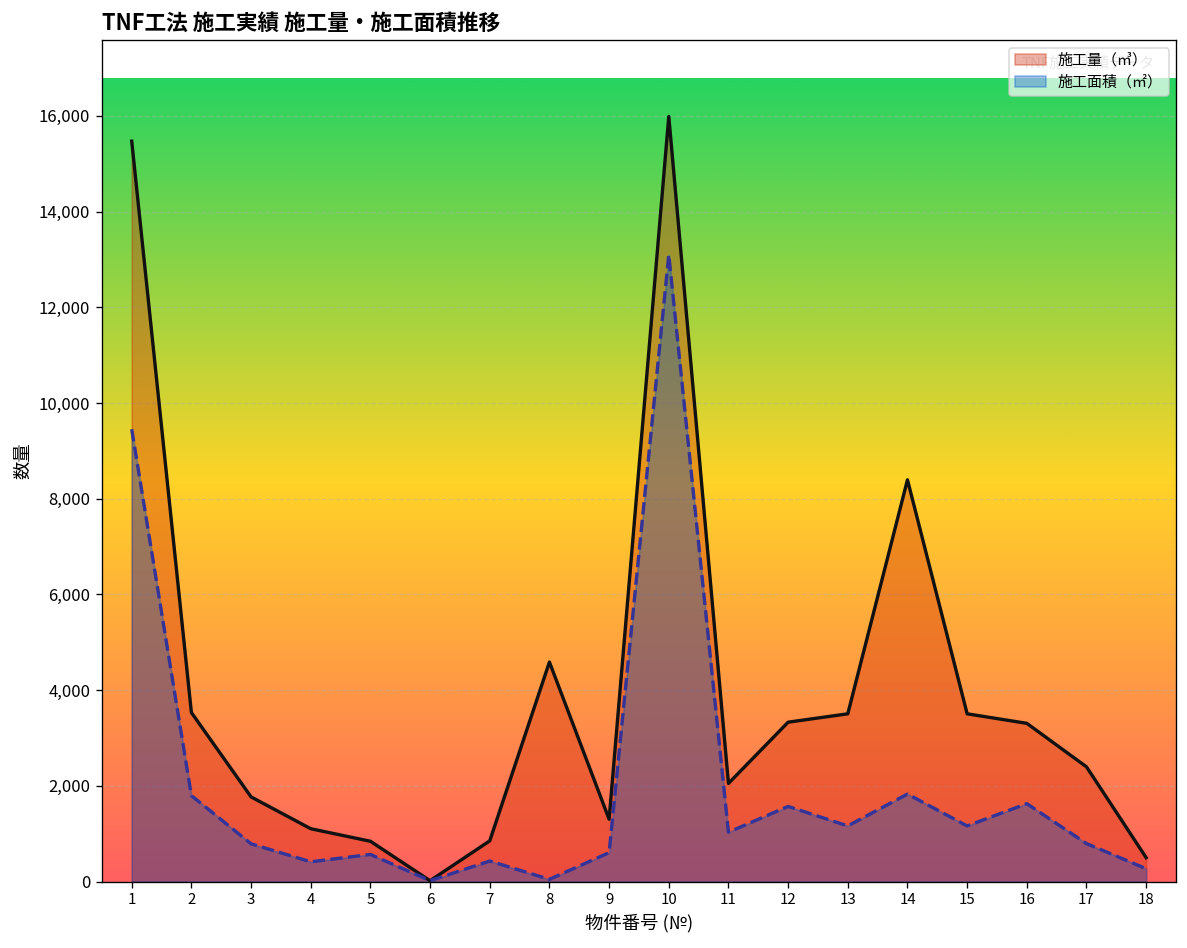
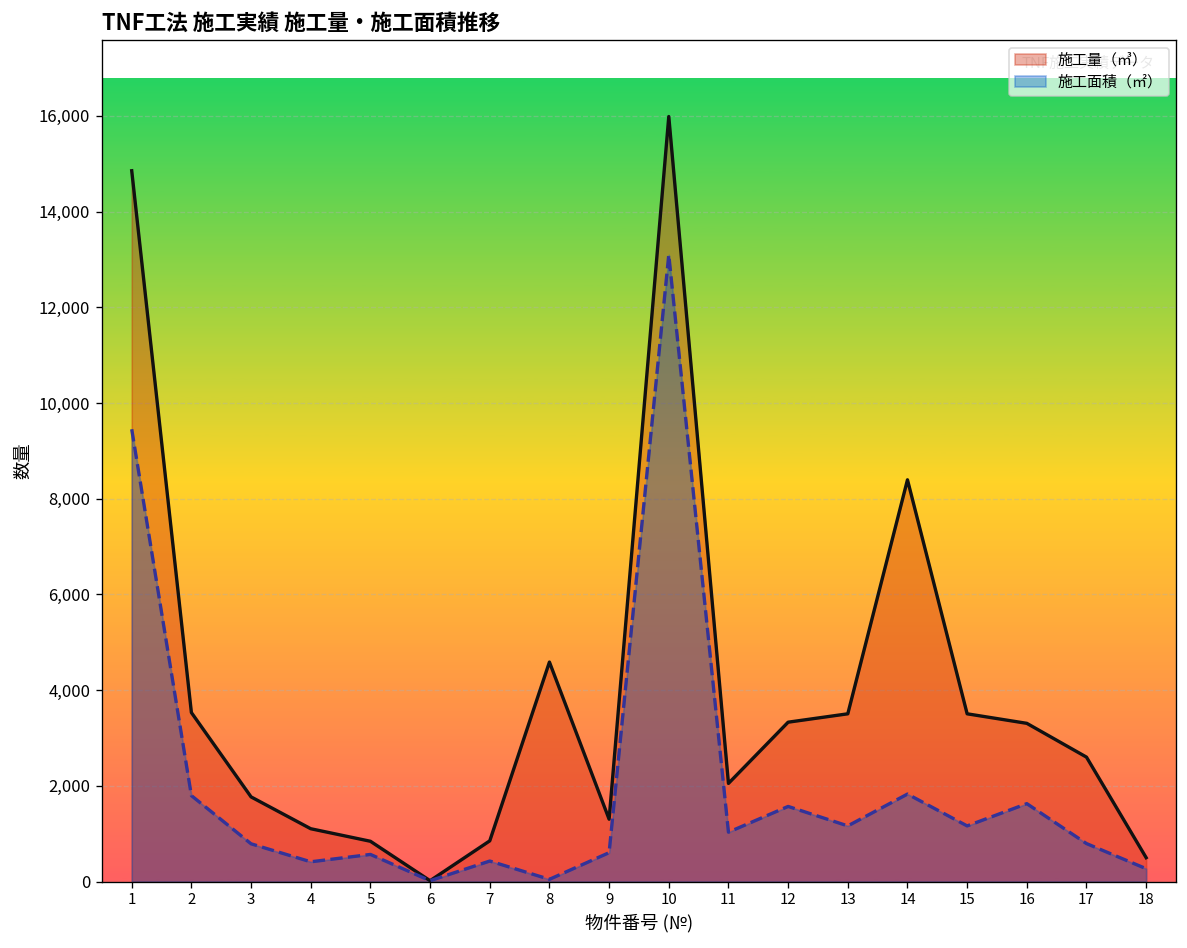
  {
    "施工量（㎥）": {
-     "1": "15,500",
+     "1": "14,900",
      "2": "3,500",
      "3": "1,800",
      "4": "1,100",
      "5": "800",
      "7": "900",
      "8": "4,600",
      "9": "1,300",
      "10": "16,000",
      "11": "2,100",
      "12": "3,300",
      "13": "3,500",
      "14": "8,400",
      "15": "3,500",
      "16": "3,300",
-     "17": "2,400",
+     "17": "2,600",
      "18": "500"
    },
    "施工面積（㎡）": {
      "1": "9,500",
      "2": "1,800",
      "3": "800",
      "4": "400",
      "5": "600",
      "7": "400",
      "8": "0",
      "9": "600",
      "10": "13,100",
      "11": "1,000",
      "12": "1,600",
      "13": "1,200",
      "14": "1,800",
      "15": "1,200",
      "16": "1,600",
      "17": "800",
      "18": "300"
    }
  }
